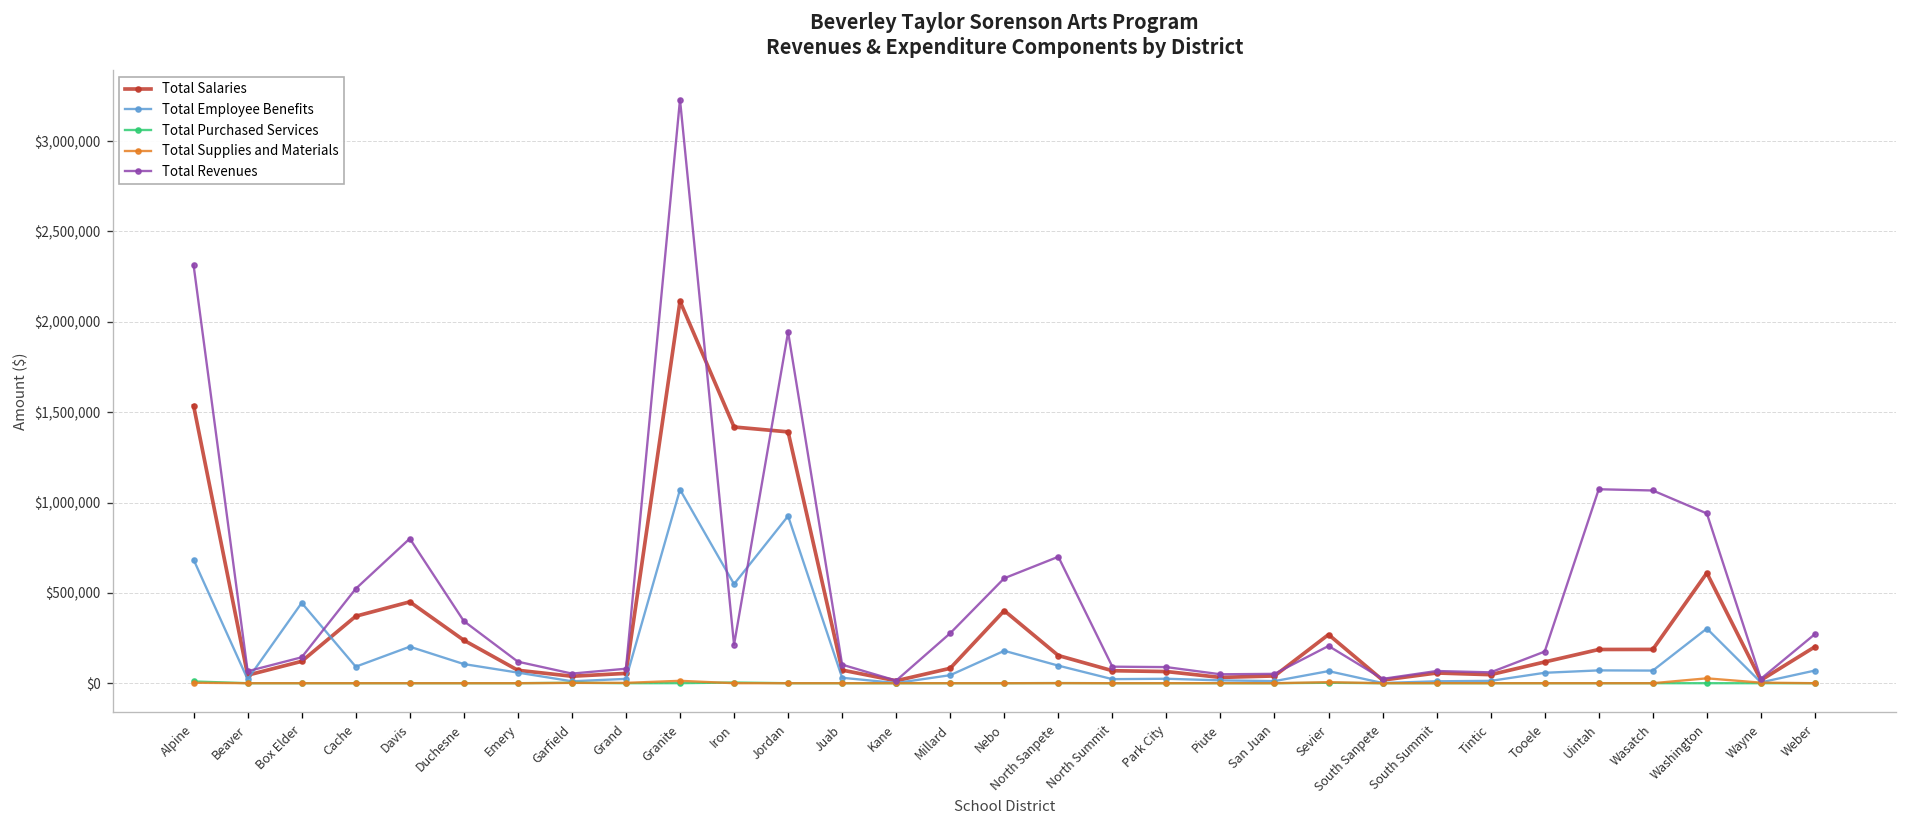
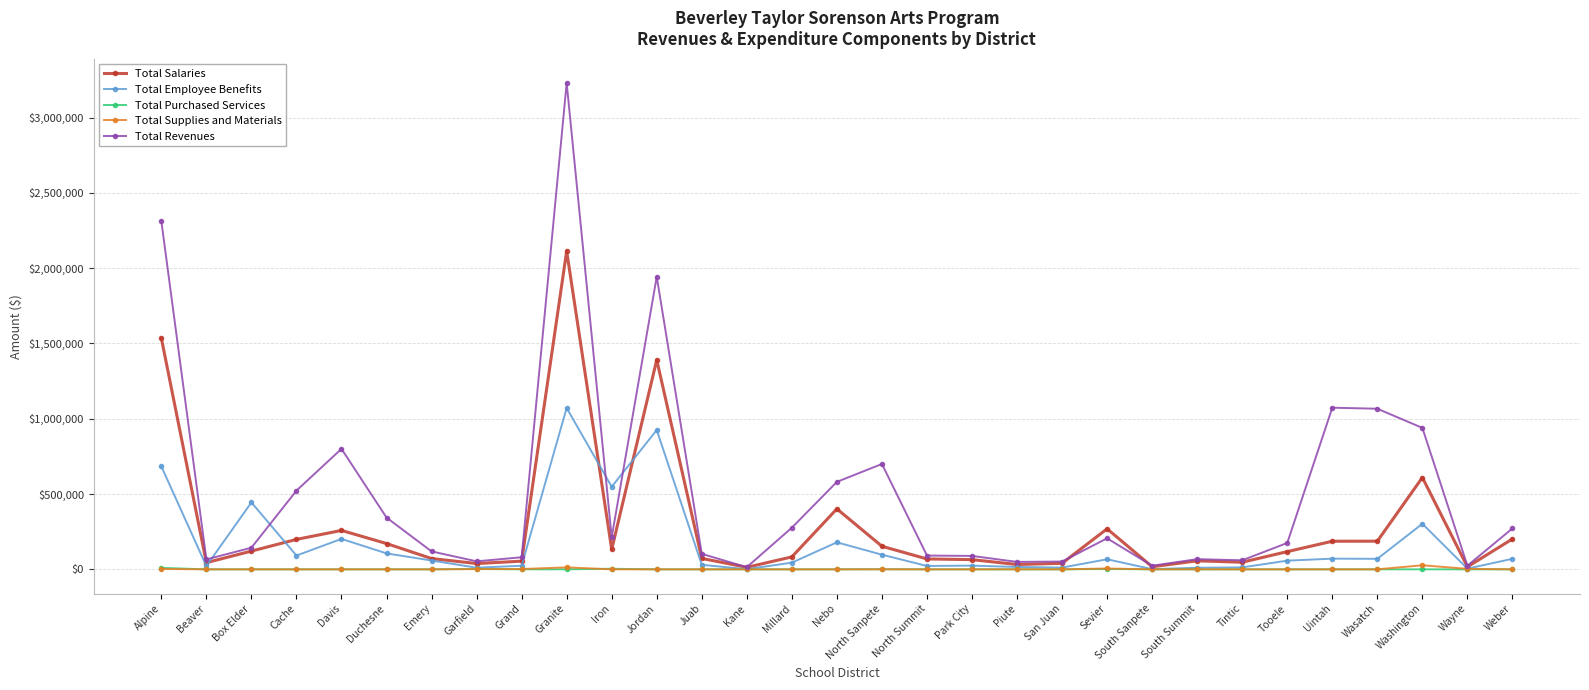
  {
    "Total Salaries": {
      "Alpine": "$1,540,000",
      "Beaver": "$40,000",
      "Box Elder": "$120,000",
-     "Cache": "$370,000",
-     "Davis": "$450,000",
-     "Duchesne": "$240,000",
+     "Cache": "$200,000",
+     "Davis": "$260,000",
+     "Duchesne": "$170,000",
      "Grand": "$50,000",
      "Granite": "$2,110,000",
-     "Iron": "$1,420,000",
+     "Iron": "$130,000",
      "Jordan": "$1,390,000",
      "Juab": "$70,000",
      "Millard": "$80,000",
      "Nebo": "$400,000",
      "North Sanpete": "$150,000",
      "North Summit": "$70,000",
      "Park City": "$60,000",
      "Sevier": "$270,000",
      "Tooele": "$120,000",
      "Uintah": "$190,000",
      "Wasatch": "$190,000",
      "Washington": "$610,000",
      "Weber": "$200,000"
    },
    "Total Employee Benefits": {
      "Alpine": "$680,000",
      "Beaver": "$20,000",
      "Box Elder": "$440,000",
      "Cache": "$90,000",
      "Davis": "$200,000",
      "Duchesne": "$110,000",
      "Grand": "$20,000",
      "Granite": "$1,070,000",
      "Iron": "$550,000",
      "Jordan": "$930,000",
      "Juab": "$30,000",
      "Millard": "$40,000",
      "Nebo": "$180,000",
      "North Sanpete": "$100,000",
      "North Summit": "$20,000",
      "Park City": "$20,000",
      "Sevier": "$70,000",
      "Tooele": "$60,000",
      "Uintah": "$70,000",
      "Wasatch": "$70,000",
      "Washington": "$300,000",
      "Weber": "$70,000"
    },
    "Total Purchased Services": {
      "Washington": "$0"
    },
    "Total Supplies and Materials": {
      "Washington": "$30,000"
    },
    "Total Revenues": {
      "Alpine": "$2,310,000",
      "Beaver": "$70,000",
      "Box Elder": "$140,000",
      "Cache": "$520,000",
      "Davis": "$800,000",
      "Duchesne": "$340,000",
      "Emery": "$120,000",
      "Grand": "$80,000",
      "Granite": "$3,230,000",
      "Iron": "$210,000",
      "Jordan": "$1,940,000",
      "Juab": "$100,000",
      "Millard": "$280,000",
      "Nebo": "$580,000",
      "North Sanpete": "$700,000",
      "North Summit": "$90,000",
      "Park City": "$90,000",
      "Piute": "$50,000",
      "Sevier": "$210,000",
      "Tooele": "$180,000",
      "Uintah": "$1,070,000",
      "Wasatch": "$1,070,000",
      "Washington": "$940,000",
      "Weber": "$270,000"
    }
  }
